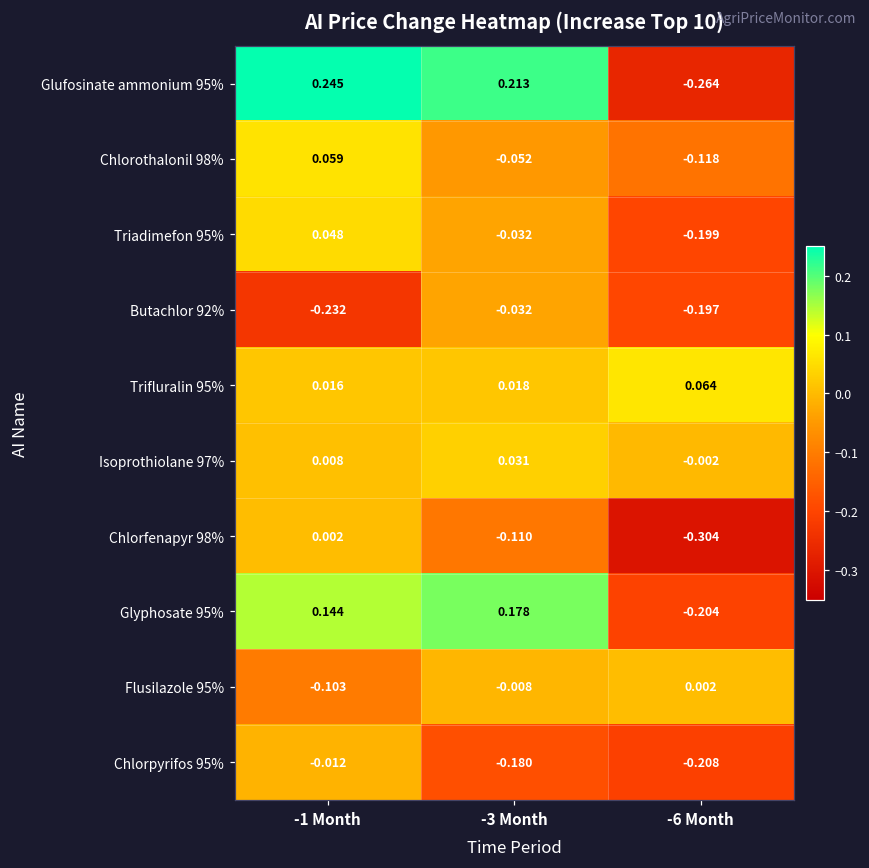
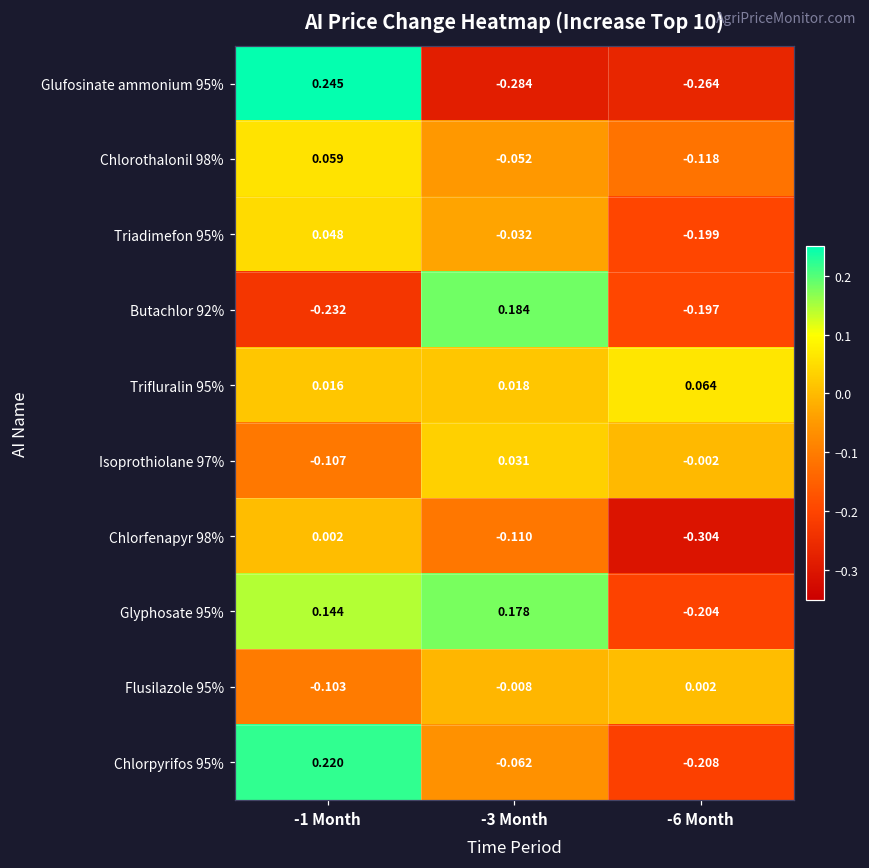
  {
    "Glufosinate ammonium 95%": {
      "-1 Month": 0.245,
-     "-3 Month": 0.213,
+     "-3 Month": -0.284,
      "-6 Month": -0.264
    },
    "Chlorothalonil 98%": {
      "-1 Month": 0.059,
      "-3 Month": -0.052,
      "-6 Month": -0.118
    },
    "Triadimefon 95%": {
      "-1 Month": 0.048,
      "-3 Month": -0.032,
      "-6 Month": -0.199
    },
    "Butachlor 92%": {
      "-1 Month": -0.232,
-     "-3 Month": -0.032,
+     "-3 Month": 0.184,
      "-6 Month": -0.197
    },
    "Trifluralin 95%": {
      "-1 Month": 0.016,
      "-3 Month": 0.018,
      "-6 Month": 0.064
    },
    "Isoprothiolane 97%": {
-     "-1 Month": 0.008,
+     "-1 Month": -0.107,
      "-3 Month": 0.031,
      "-6 Month": -0.002
    },
    "Chlorfenapyr 98%": {
      "-1 Month": 0.002,
      "-3 Month": -0.110,
      "-6 Month": -0.304
    },
    "Glyphosate 95%": {
      "-1 Month": 0.144,
      "-3 Month": 0.178,
      "-6 Month": -0.204
    },
    "Flusilazole 95%": {
      "-1 Month": -0.103,
      "-3 Month": -0.008,
      "-6 Month": 0.002
    },
    "Chlorpyrifos 95%": {
-     "-1 Month": -0.012,
-     "-3 Month": -0.180,
+     "-1 Month": 0.220,
+     "-3 Month": -0.062,
      "-6 Month": -0.208
    }
  }
